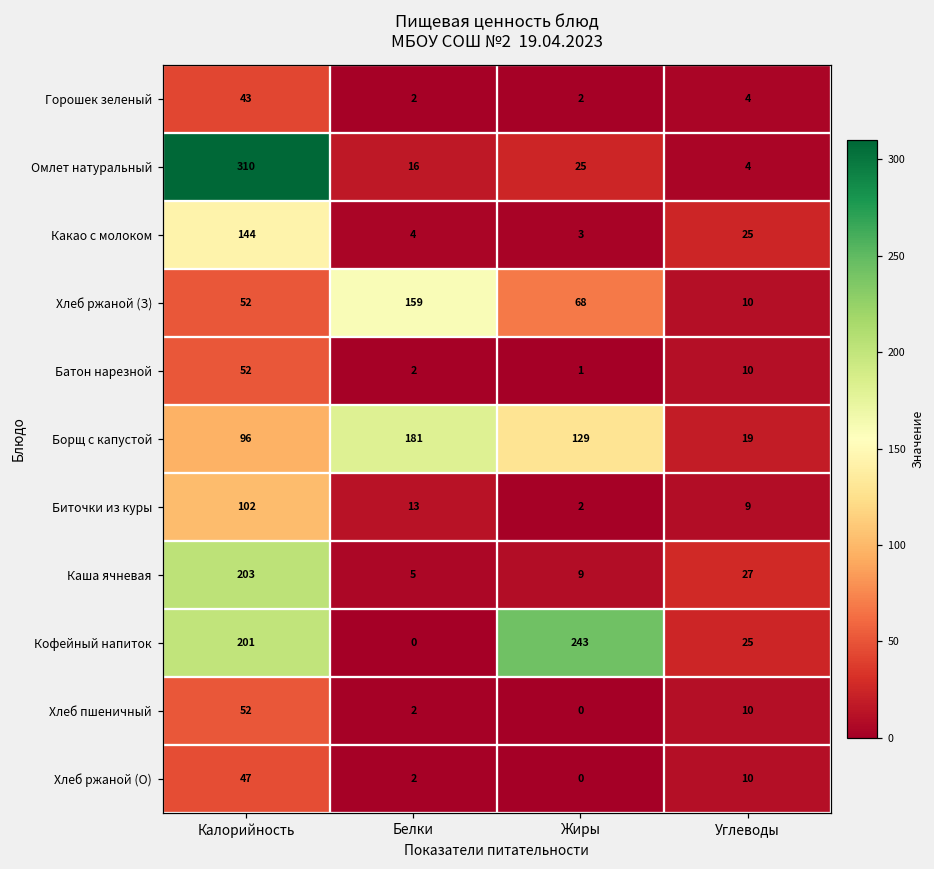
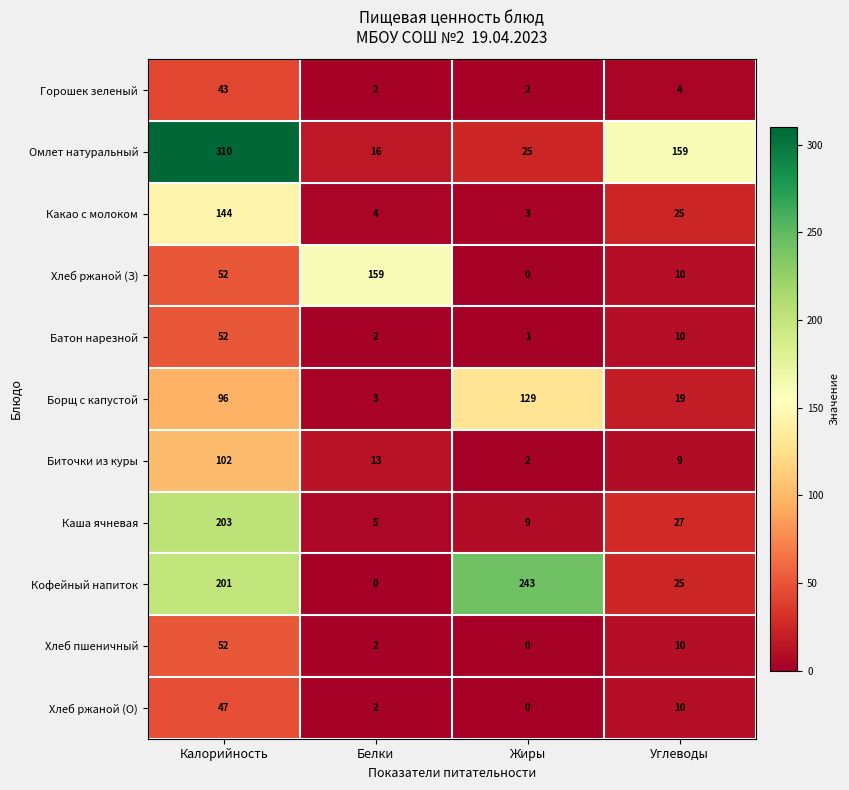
  {
    "Горошек зеленый": {
      "Калорийность": 43,
      "Белки": 2,
      "Жиры": 2,
      "Углеводы": 4
    },
    "Омлет натуральный": {
      "Калорийность": 310,
      "Белки": 16,
      "Жиры": 25,
-     "Углеводы": 4
+     "Углеводы": 159
    },
    "Какао с молоком": {
      "Калорийность": 144,
      "Белки": 4,
      "Жиры": 3,
      "Углеводы": 25
    },
    "Хлеб ржаной (З)": {
      "Калорийность": 52,
      "Белки": 159,
-     "Жиры": 68,
+     "Жиры": 0,
      "Углеводы": 10
    },
    "Батон нарезной": {
      "Калорийность": 52,
      "Белки": 2,
      "Жиры": 1,
      "Углеводы": 10
    },
    "Борщ с капустой": {
      "Калорийность": 96,
-     "Белки": 181,
+     "Белки": 3,
      "Жиры": 129,
      "Углеводы": 19
    },
    "Биточки из куры": {
      "Калорийность": 102,
      "Белки": 13,
      "Жиры": 2,
      "Углеводы": 9
    },
    "Каша ячневая": {
      "Калорийность": 203,
      "Белки": 5,
      "Жиры": 9,
      "Углеводы": 27
    },
    "Кофейный напиток": {
      "Калорийность": 201,
      "Белки": 0,
      "Жиры": 243,
      "Углеводы": 25
    },
    "Хлеб пшеничный": {
      "Калорийность": 52,
      "Белки": 2,
      "Жиры": 0,
      "Углеводы": 10
    },
    "Хлеб ржаной (О)": {
      "Калорийность": 47,
      "Белки": 2,
      "Жиры": 0,
      "Углеводы": 10
    }
  }
